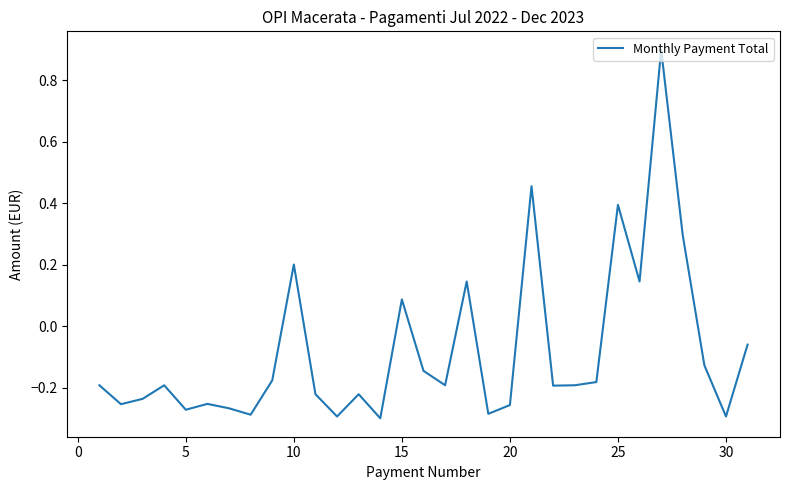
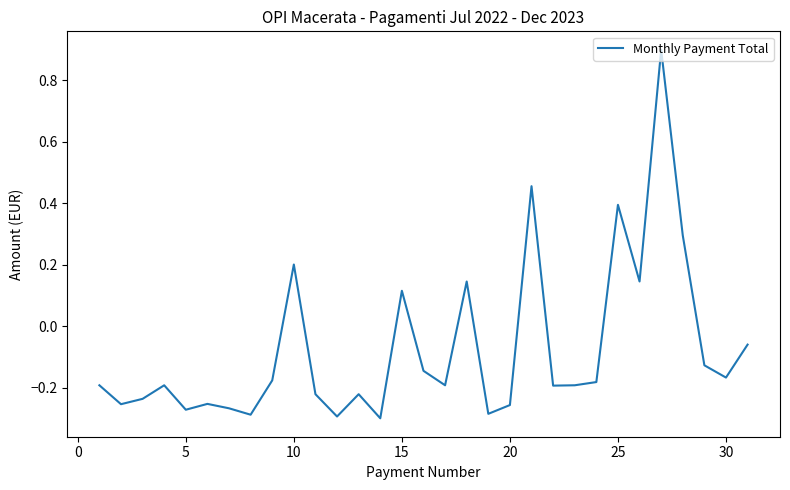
  {
    "5": -0.27,
    "10": 0.20,
-   "15": 0.09,
+   "15": 0.12,
    "20": -0.26,
    "25": 0.40,
-   "30": -0.29
+   "30": -0.17
  }
